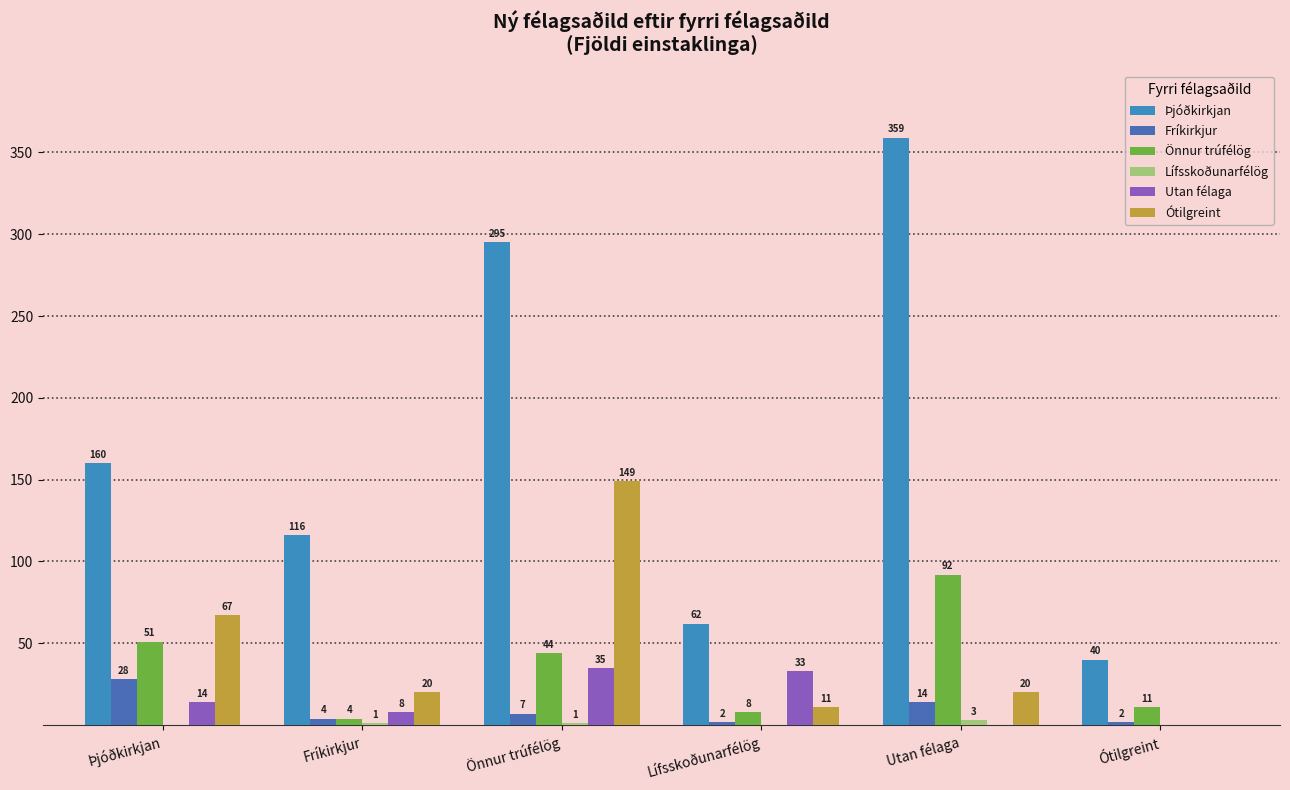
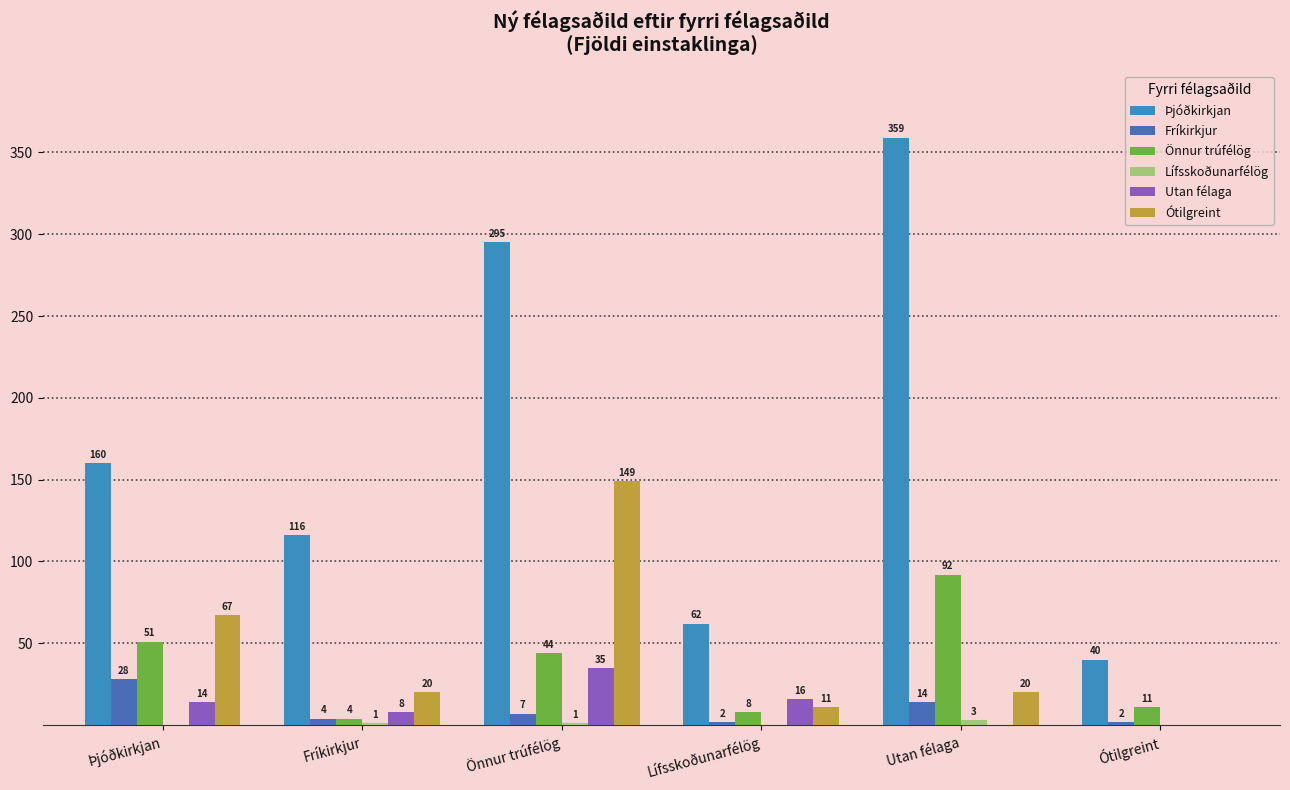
  {
    "Önnur trúfélög": {
      "Þjóðkirkjan": 51,
      "Fríkirkjur": 4,
      "Önnur trúfélög": 44,
      "Lífsskoðunarfélög": 8,
      "Utan félaga": 92,
      "Ótilgreint": 11
    },
    "Lífsskoðunarfélög": {
      "Fríkirkjur": 1,
      "Önnur trúfélög": 1,
      "Utan félaga": 3
    },
    "Utan félaga": {
      "Þjóðkirkjan": 14,
      "Fríkirkjur": 8,
      "Önnur trúfélög": 35,
-     "Lífsskoðunarfélög": 33
+     "Lífsskoðunarfélög": 16
    },
    "Ótilgreint": {
      "Þjóðkirkjan": 67,
      "Fríkirkjur": 20,
      "Önnur trúfélög": 149,
      "Lífsskoðunarfélög": 11,
      "Utan félaga": 20
    }
  }
